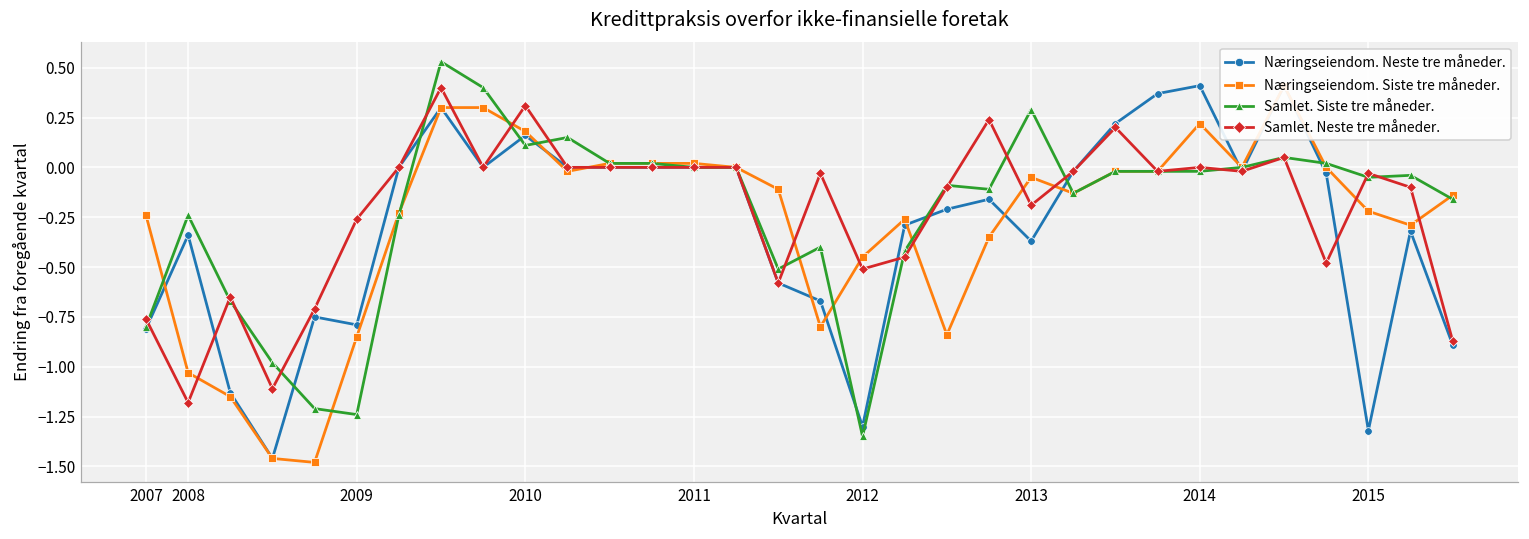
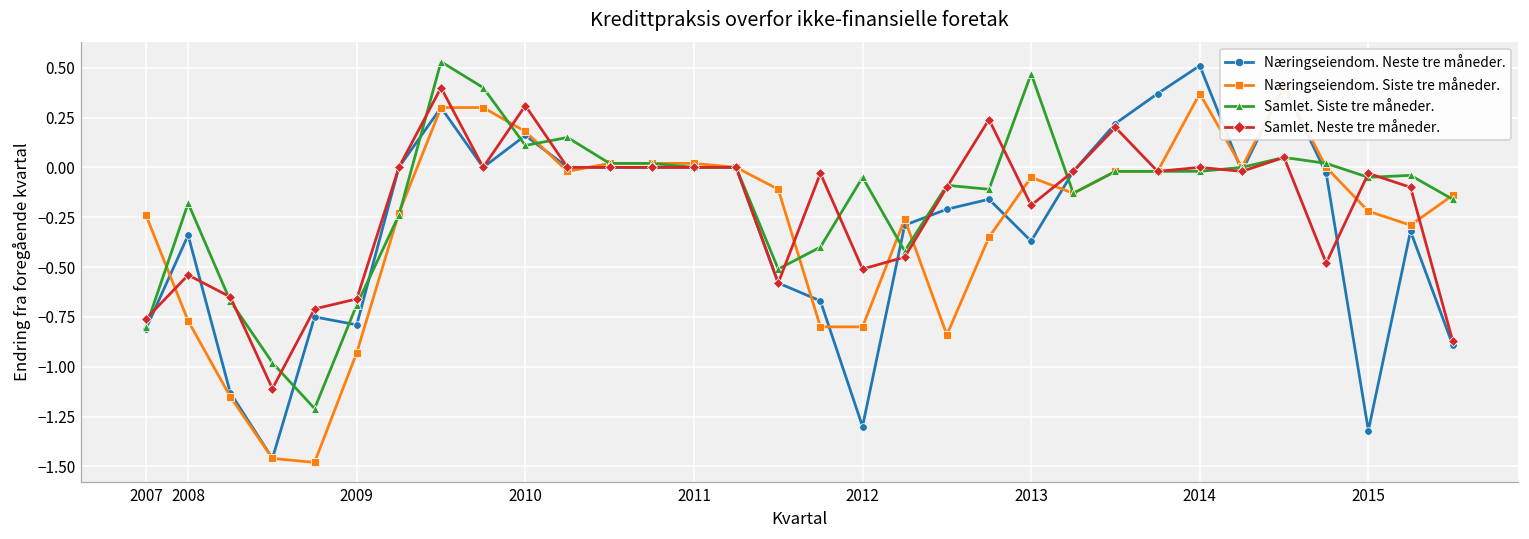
  {
    "Næringseiendom. Neste tre måneder.": {
      "2008": -0.34,
      "2009": -0.79,
      "2010": 0.16,
      "2012": -1.30,
      "2013": -0.37,
-     "2014": 0.41,
+     "2014": 0.51,
      "2015": -1.32
    },
    "Næringseiendom. Siste tre måneder.": {
      "2007": -0.24,
-     "2008": -1.03,
-     "2009": -0.85,
+     "2008": -0.77,
+     "2009": -0.93,
      "2010": 0.18,
      "2011": 0.02,
-     "2012": -0.45,
+     "2012": -0.80,
      "2013": -0.05,
-     "2014": 0.22,
+     "2014": 0.37,
      "2015": -0.22
    },
    "Samlet. Siste tre måneder.": {
-     "2008": -0.24,
-     "2009": -1.24,
+     "2008": -0.18,
+     "2009": -0.69,
      "2010": 0.11,
-     "2012": -1.35,
-     "2013": 0.29,
+     "2012": -0.05,
+     "2013": 0.47,
      "2014": -0.02,
      "2015": -0.05
    },
    "Samlet. Neste tre måneder.": {
      "2007": -0.76,
-     "2008": -1.18,
-     "2009": -0.26,
+     "2008": -0.54,
+     "2009": -0.66,
      "2010": 0.31,
      "2012": -0.51,
      "2013": -0.19,
      "2014": 0.00,
      "2015": -0.03
    }
  }
